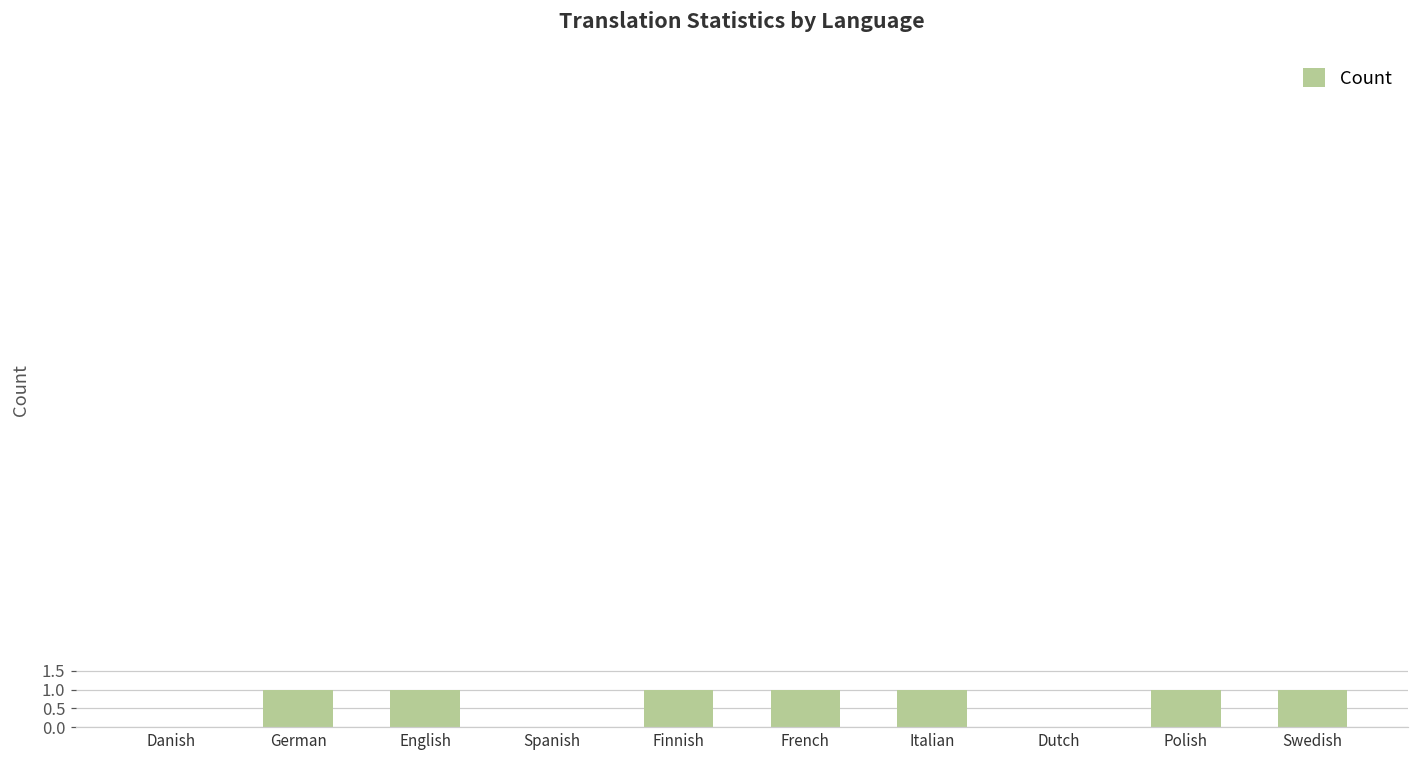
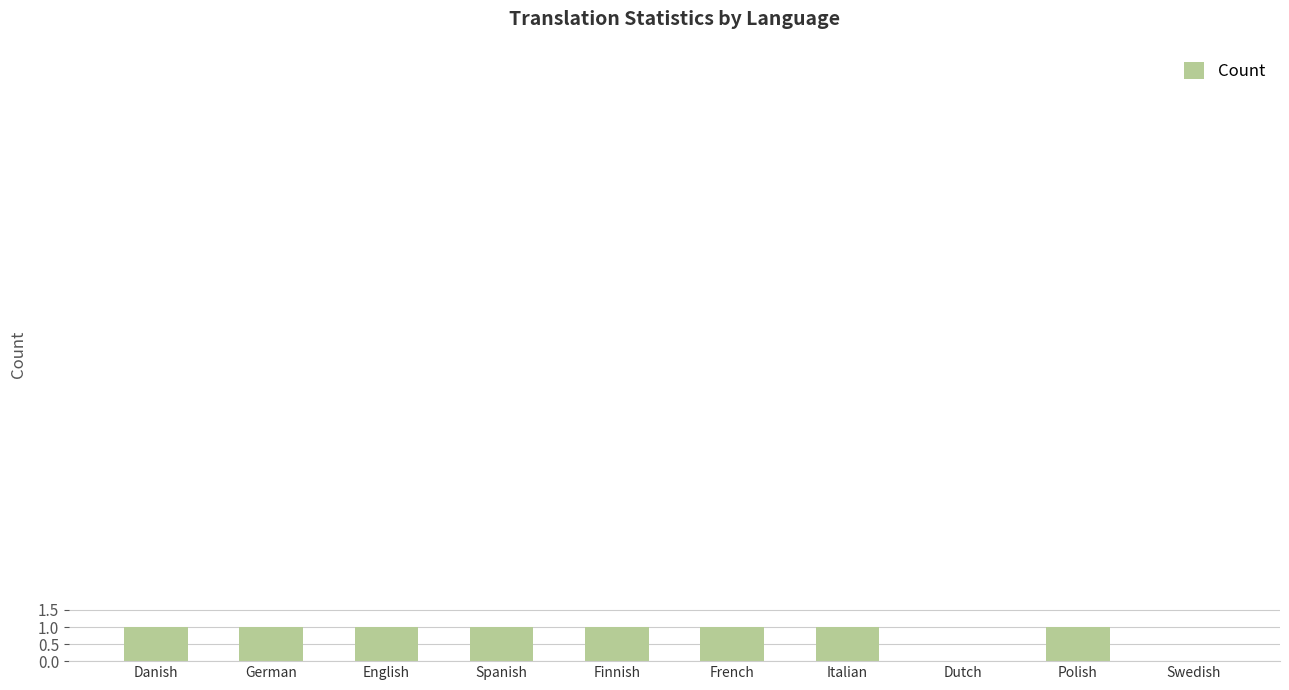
  {
-   "Danish": 0,
+   "Danish": 1,
    "German": 1,
    "English": 1,
-   "Spanish": 0,
+   "Spanish": 1,
    "Finnish": 1,
    "French": 1,
    "Italian": 1,
    "Dutch": 0,
    "Polish": 1,
-   "Swedish": 1
+   "Swedish": 0
  }
